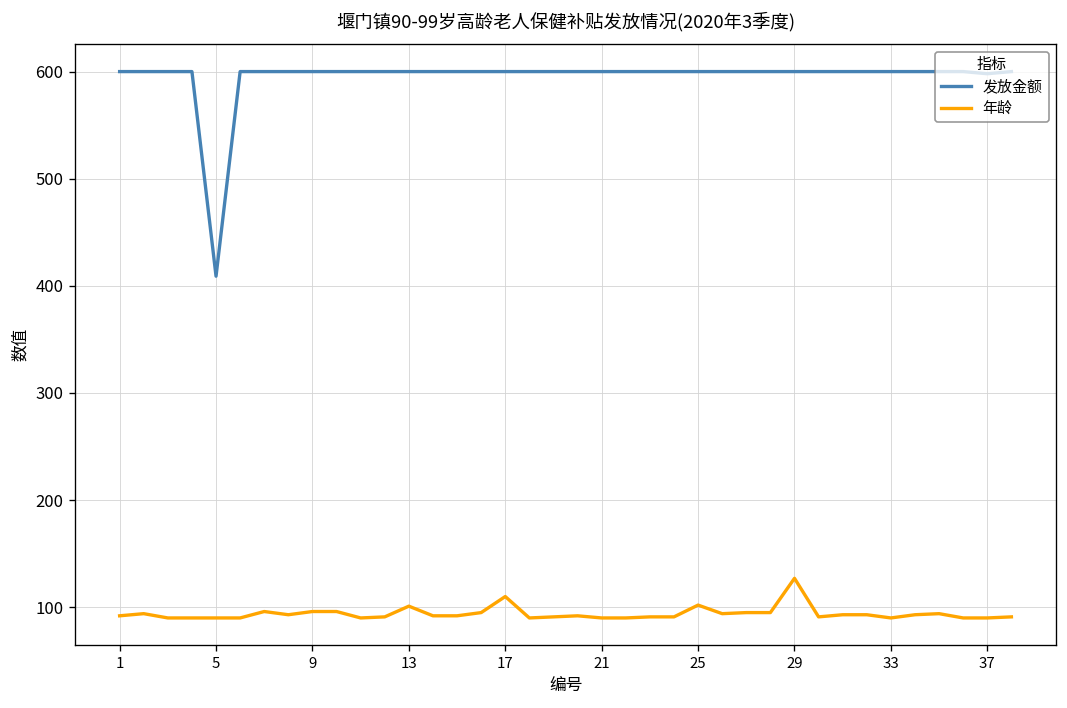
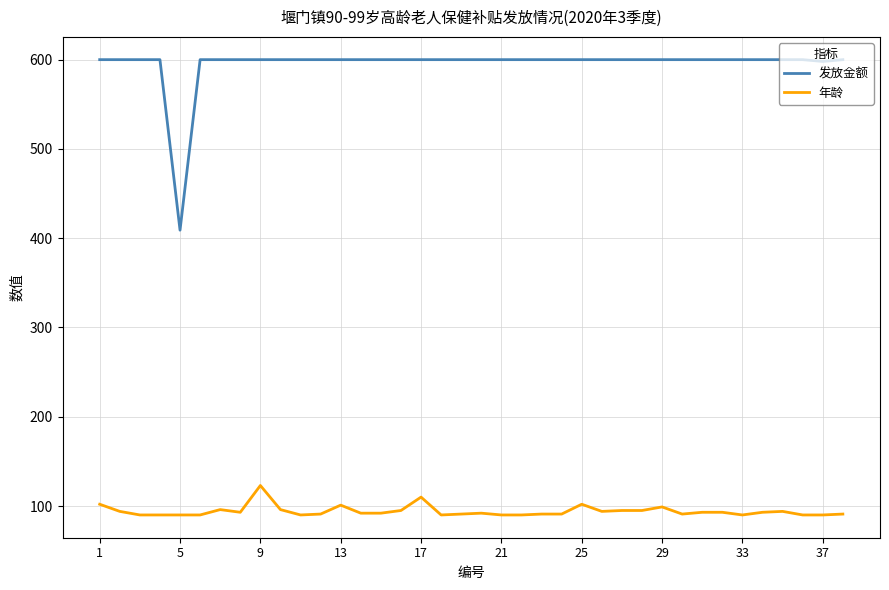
  {
    "发放金额": {
      "1": 600,
      "5": 410,
      "9": 600,
      "13": 600,
      "17": 600,
      "21": 600,
      "25": 600,
      "29": 600,
      "33": 600
    },
    "年龄": {
-     "1": 90,
+     "1": 100,
      "5": 90,
-     "9": 100,
+     "9": 120,
      "13": 100,
      "17": 110,
      "21": 90,
      "25": 100,
-     "29": 130,
+     "29": 100,
      "33": 90,
      "37": 90
    }
  }
